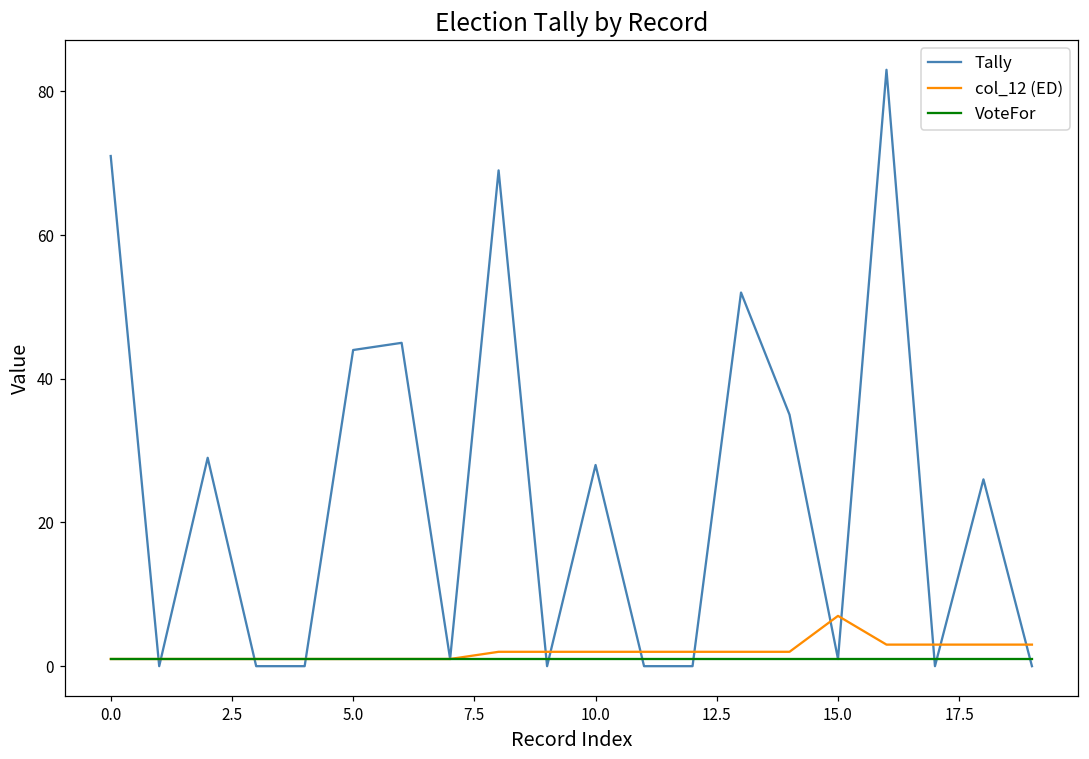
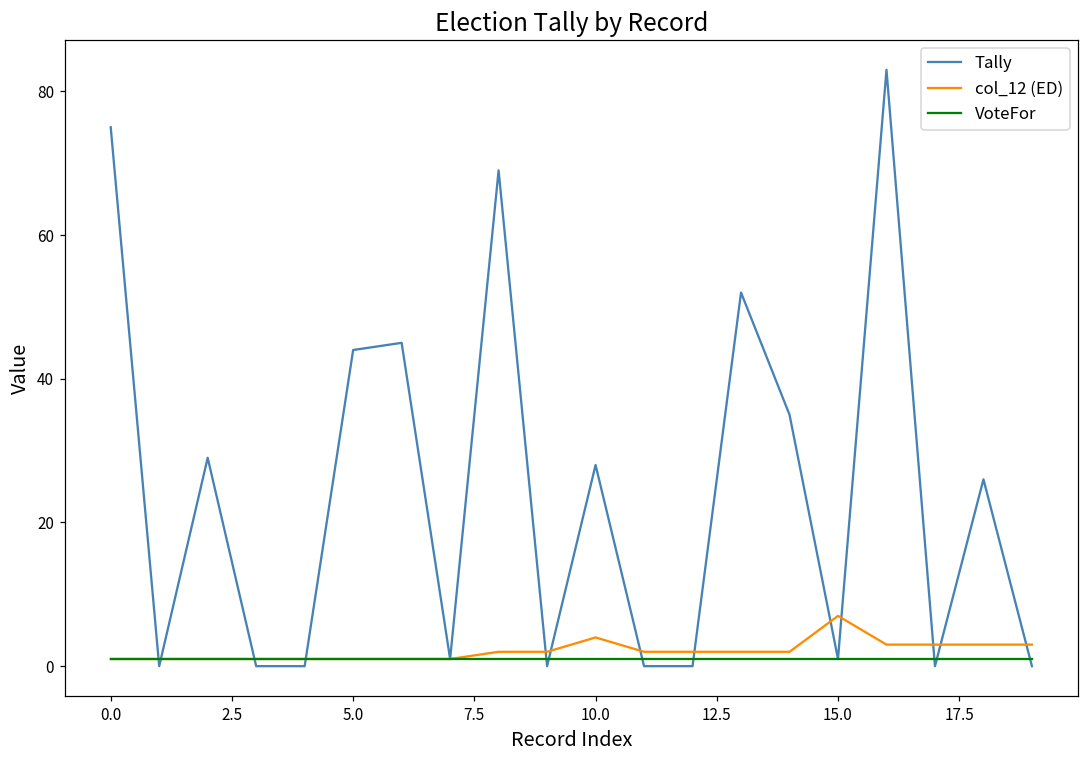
  {
    "Tally": {
-     "0.0": 71,
+     "0.0": 75,
      "5.0": 44,
      "10.0": 28
    },
    "col_12 (ED)": {
-     "10.0": 2,
+     "10.0": 4,
      "15.0": 7
    },
    "VoteFor": {
      "10.0": 1
    }
  }
